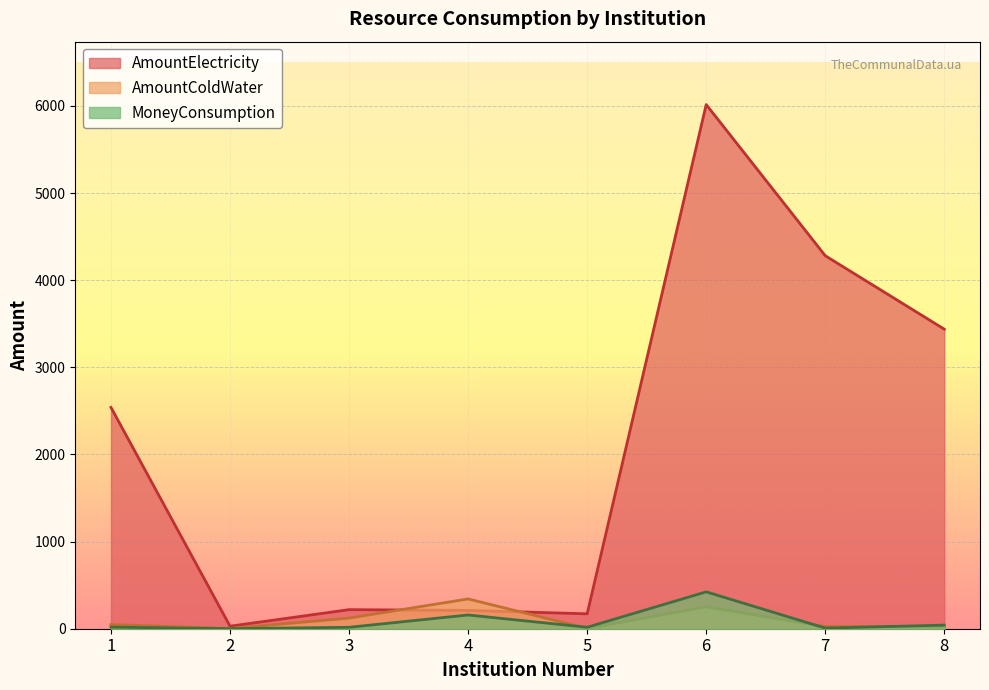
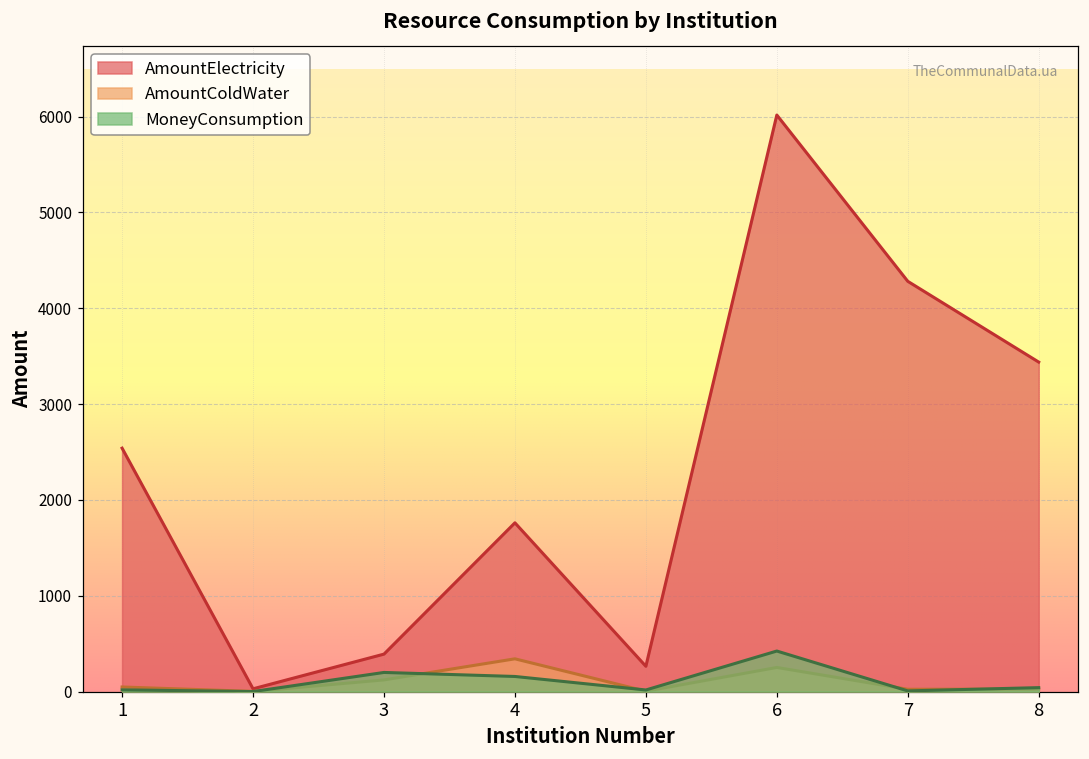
  {
    "AmountElectricity": {
      "1": 2500,
-     "3": 200,
-     "4": 200,
-     "5": 200,
+     "3": 400,
+     "4": 1800,
+     "5": 300,
      "6": 6000,
      "7": 4300,
      "8": 3400
    },
    "AmountColdWater": {
      "1": 0,
      "3": 100,
      "4": 300,
      "6": 300
    },
    "MoneyConsumption": {
      "1": 0,
-     "3": 0,
+     "3": 200,
      "4": 200,
      "6": 400
    }
  }
